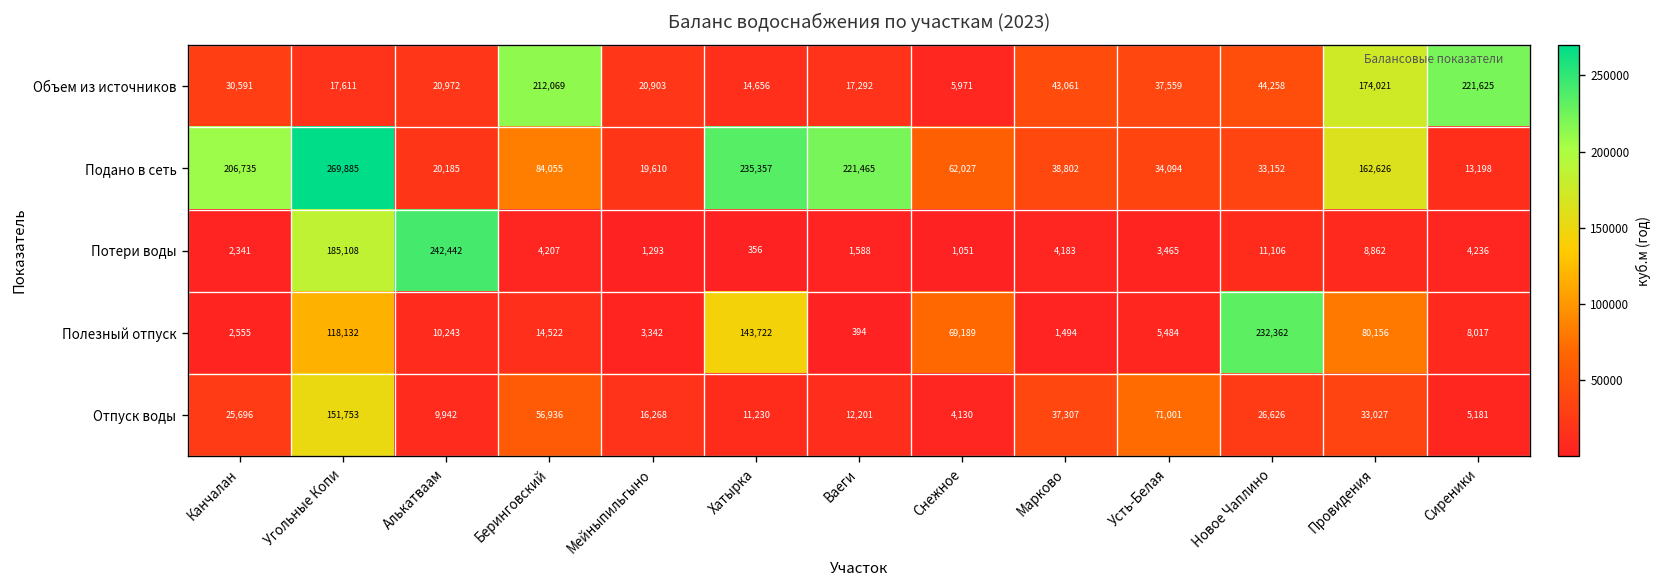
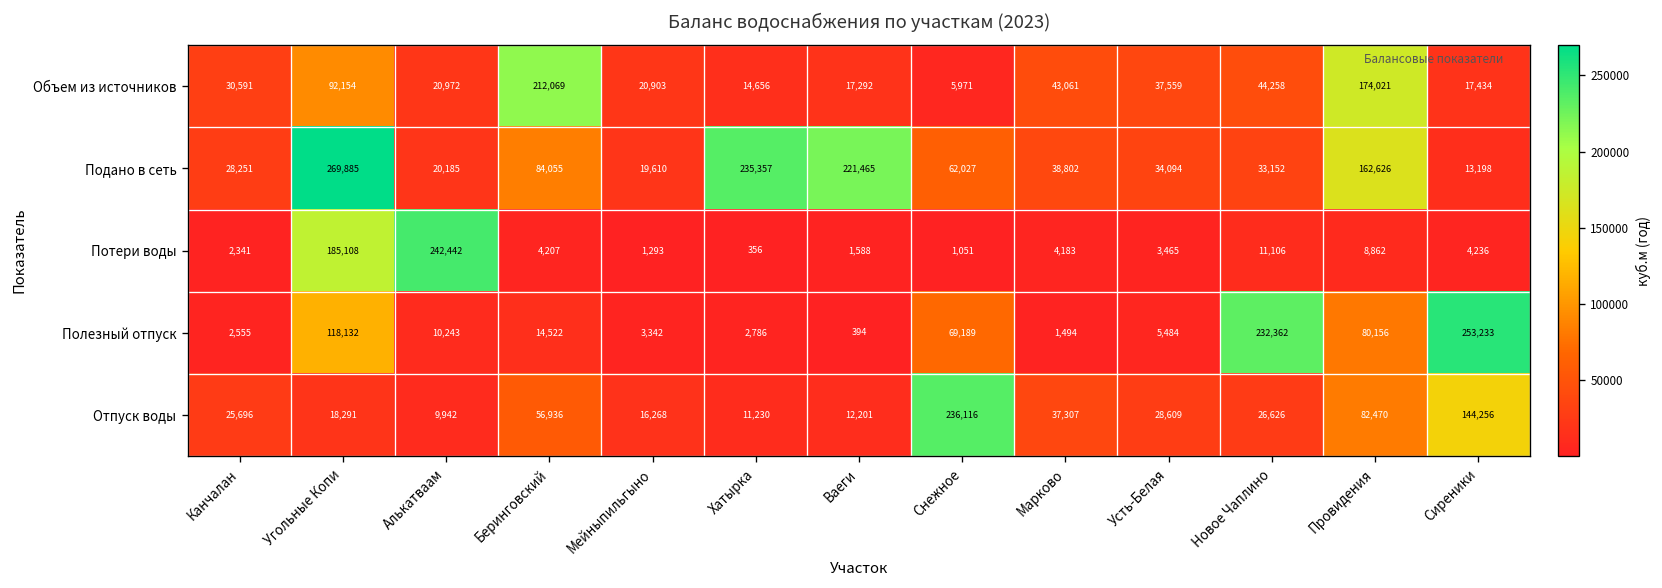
  {
    "Объем из источников": {
      "Канчалан": "30,591",
-     "Угольные Копи": "17,611",
+     "Угольные Копи": "92,154",
      "Алькатваам": "20,972",
      "Беринговский": "212,069",
      "Мейныпильгыно": "20,903",
      "Хатырка": "14,656",
      "Ваеги": "17,292",
      "Снежное": "5,971",
      "Марково": "43,061",
      "Усть-Белая": "37,559",
      "Новое Чаплино": "44,258",
      "Провидения": "174,021",
-     "Сиреники": "221,625"
+     "Сиреники": "17,434"
    },
    "Подано в сеть": {
-     "Канчалан": "206,735",
+     "Канчалан": "28,251",
      "Угольные Копи": "269,885",
      "Алькатваам": "20,185",
      "Беринговский": "84,055",
      "Мейныпильгыно": "19,610",
      "Хатырка": "235,357",
      "Ваеги": "221,465",
      "Снежное": "62,027",
      "Марково": "38,802",
      "Усть-Белая": "34,094",
      "Новое Чаплино": "33,152",
      "Провидения": "162,626",
      "Сиреники": "13,198"
    },
    "Потери воды": {
      "Канчалан": "2,341",
      "Угольные Копи": "185,108",
      "Алькатваам": "242,442",
      "Беринговский": "4,207",
      "Мейныпильгыно": "1,293",
      "Хатырка": "356",
      "Ваеги": "1,588",
      "Снежное": "1,051",
      "Марково": "4,183",
      "Усть-Белая": "3,465",
      "Новое Чаплино": "11,106",
      "Провидения": "8,862",
      "Сиреники": "4,236"
    },
    "Полезный отпуск": {
      "Канчалан": "2,555",
      "Угольные Копи": "118,132",
      "Алькатваам": "10,243",
      "Беринговский": "14,522",
      "Мейныпильгыно": "3,342",
-     "Хатырка": "143,722",
+     "Хатырка": "2,786",
      "Ваеги": "394",
      "Снежное": "69,189",
      "Марково": "1,494",
      "Усть-Белая": "5,484",
      "Новое Чаплино": "232,362",
      "Провидения": "80,156",
-     "Сиреники": "8,017"
+     "Сиреники": "253,233"
    },
    "Отпуск воды": {
      "Канчалан": "25,696",
-     "Угольные Копи": "151,753",
+     "Угольные Копи": "18,291",
      "Алькатваам": "9,942",
      "Беринговский": "56,936",
      "Мейныпильгыно": "16,268",
      "Хатырка": "11,230",
      "Ваеги": "12,201",
-     "Снежное": "4,130",
+     "Снежное": "236,116",
      "Марково": "37,307",
-     "Усть-Белая": "71,001",
+     "Усть-Белая": "28,609",
      "Новое Чаплино": "26,626",
-     "Провидения": "33,027",
-     "Сиреники": "5,181"
+     "Провидения": "82,470",
+     "Сиреники": "144,256"
    }
  }
